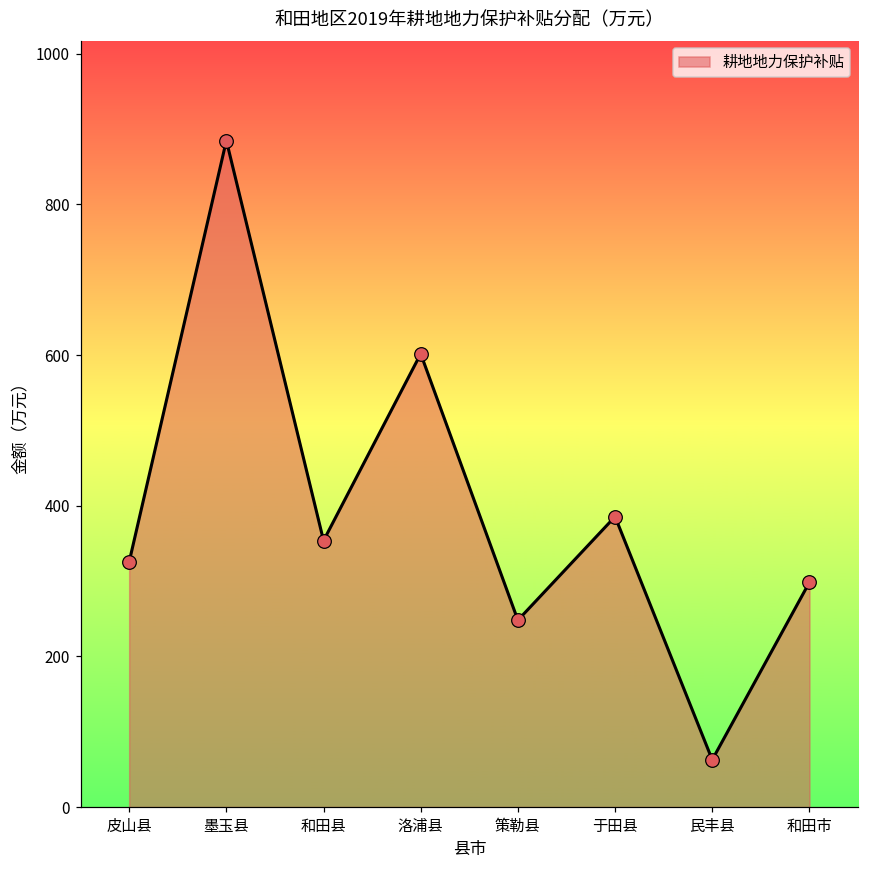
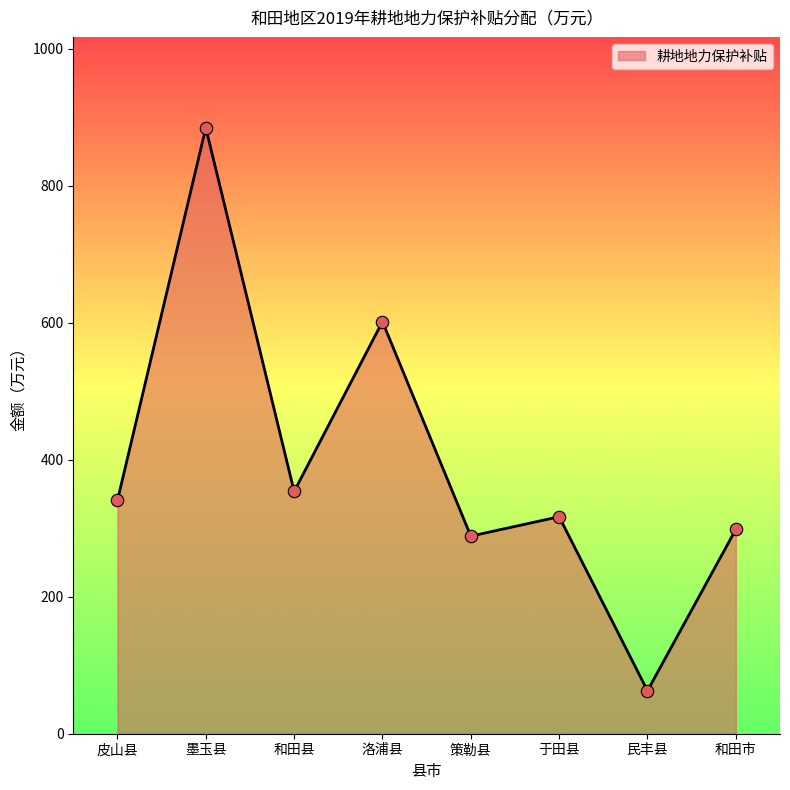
  {
-   "皮山县": 330,
+   "皮山县": 340,
    "墨玉县": 880,
    "和田县": 350,
    "洛浦县": 600,
-   "策勒县": 250,
-   "于田县": 390,
+   "策勒县": 290,
+   "于田县": 320,
    "民丰县": 60,
    "和田市": 300
  }
